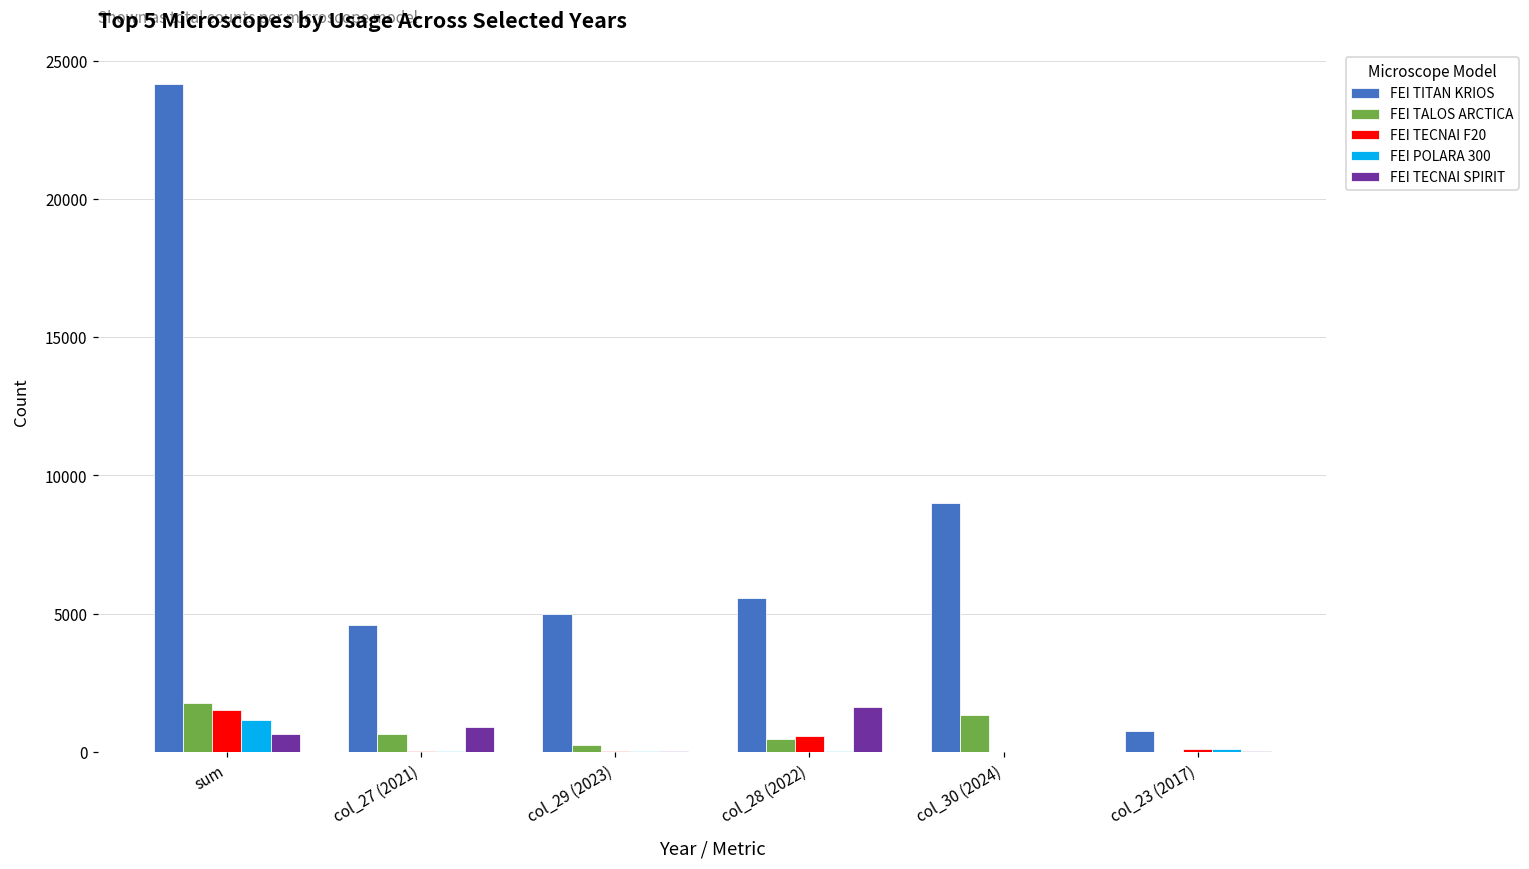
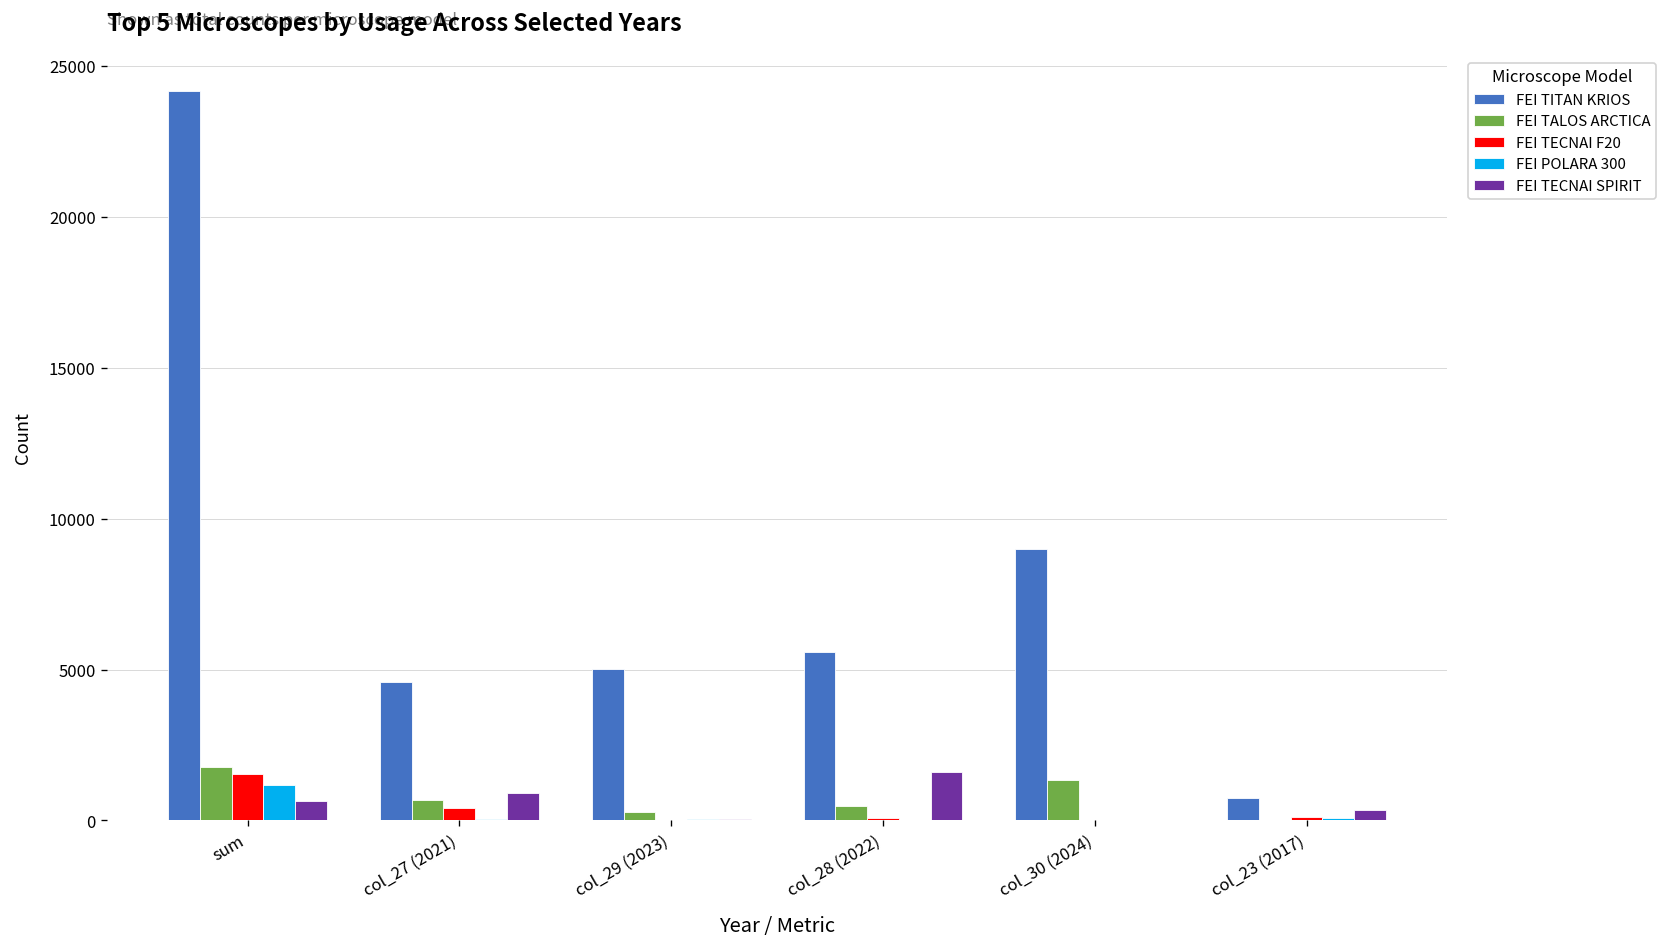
  {
    "FEI TITAN KRIOS": {
      "sum": 24200,
      "col_27 (2021)": 4600,
      "col_29 (2023)": 5000,
      "col_28 (2022)": 5600,
      "col_30 (2024)": 9000,
      "col_23 (2017)": 700
    },
    "FEI TALOS ARCTICA": {
      "sum": 1800,
      "col_27 (2021)": 700,
      "col_29 (2023)": 300,
      "col_28 (2022)": 500,
      "col_30 (2024)": 1300
    },
    "FEI TECNAI F20": {
      "sum": 1500,
-     "col_27 (2021)": 0,
-     "col_28 (2022)": 600,
+     "col_27 (2021)": 400,
+     "col_28 (2022)": 100,
      "col_23 (2017)": 100
    },
    "FEI POLARA 300": {
      "sum": 1200,
      "col_30 (2024)": 0
    },
    "FEI TECNAI SPIRIT": {
      "sum": 700,
      "col_27 (2021)": 900,
      "col_28 (2022)": 1600,
-     "col_23 (2017)": 0
+     "col_23 (2017)": 400
    }
  }
